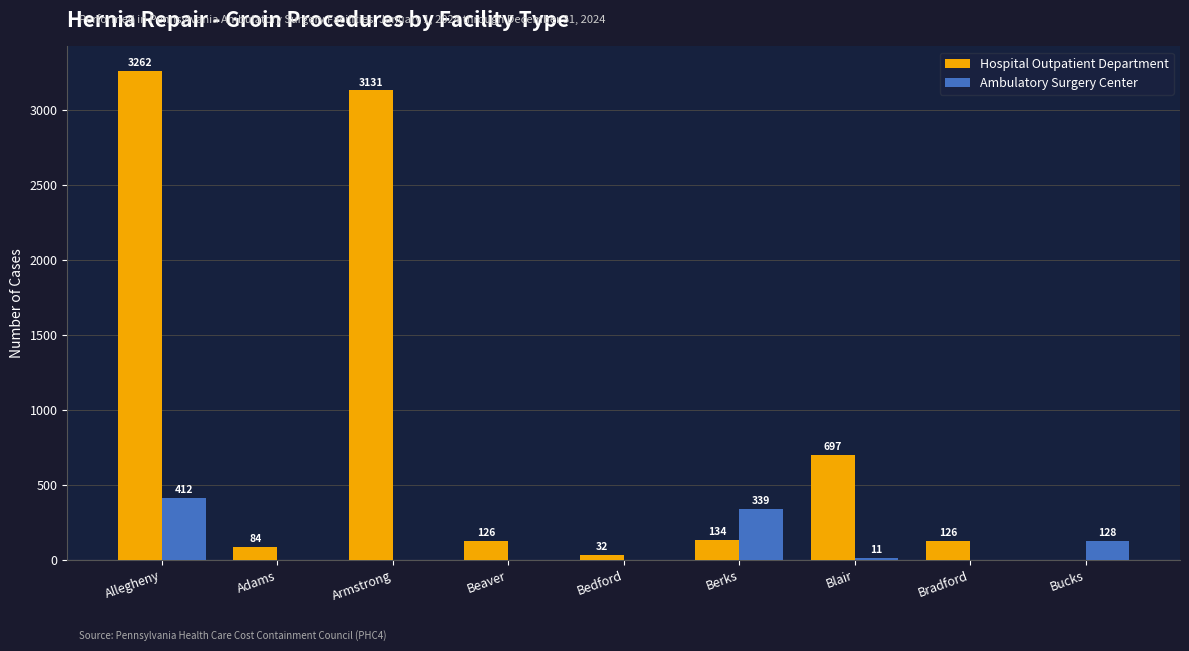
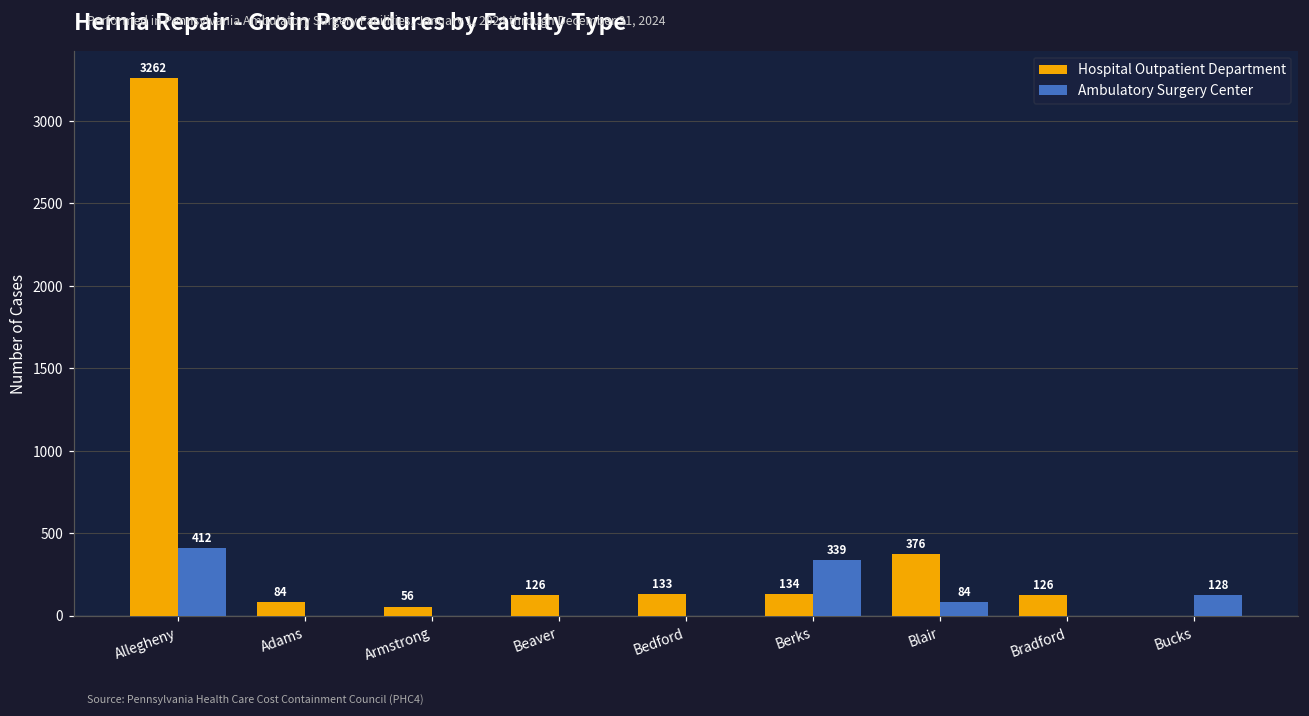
  {
    "Hospital Outpatient Department": {
      "Allegheny": 3262,
      "Adams": 84,
-     "Armstrong": 3131,
+     "Armstrong": 56,
      "Beaver": 126,
-     "Bedford": 32,
+     "Bedford": 133,
      "Berks": 134,
-     "Blair": 697,
+     "Blair": 376,
      "Bradford": 126
    },
    "Ambulatory Surgery Center": {
      "Allegheny": 412,
      "Berks": 339,
-     "Blair": 11,
+     "Blair": 84,
      "Bucks": 128
    }
  }
